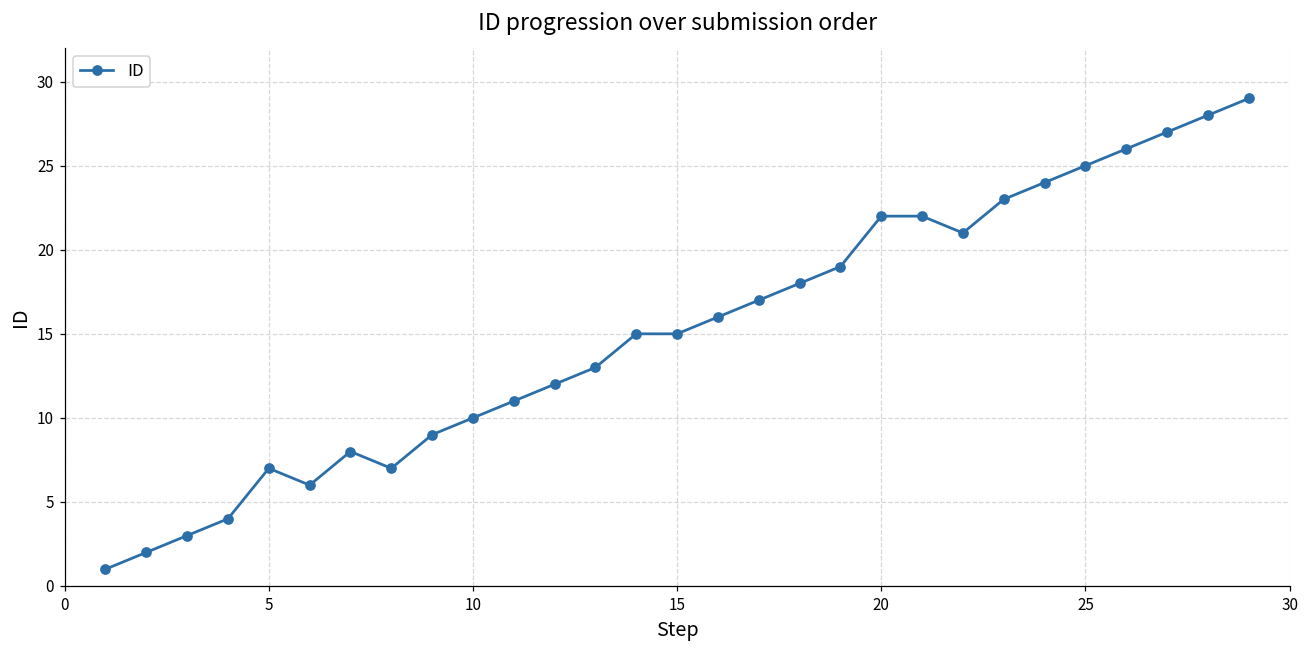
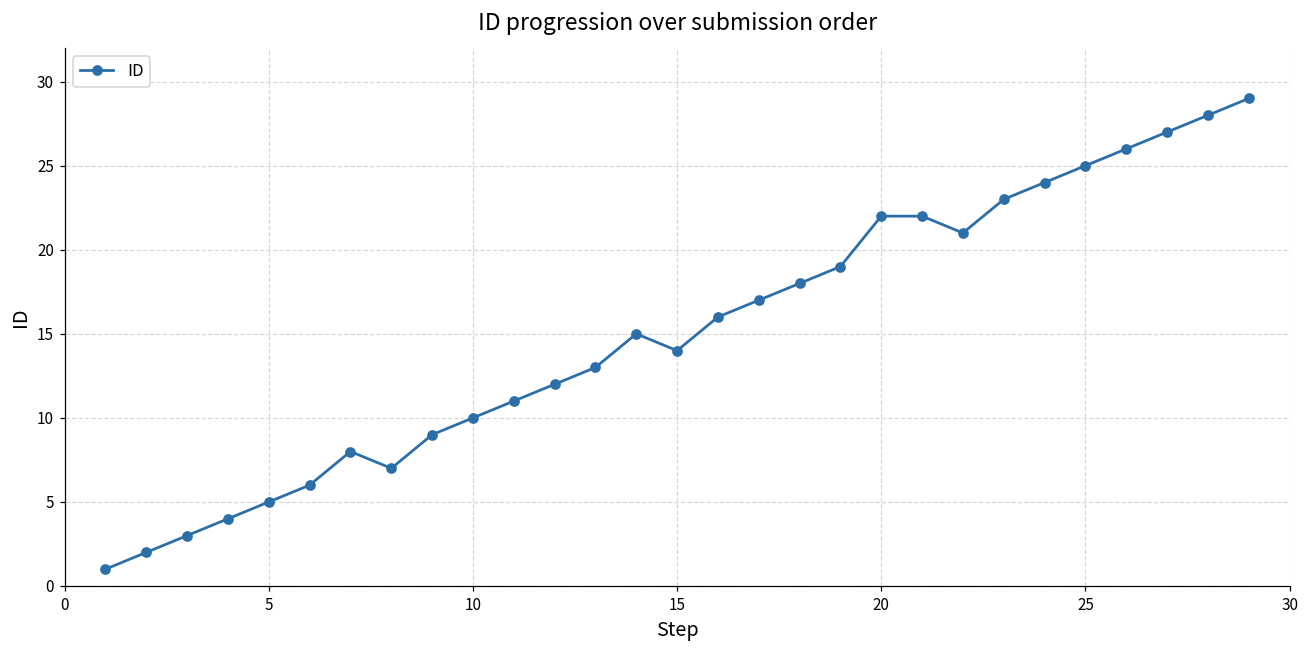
  {
-   "5": 7,
+   "5": 5,
    "10": 10,
-   "15": 15,
+   "15": 14,
    "20": 22,
    "25": 25
  }
